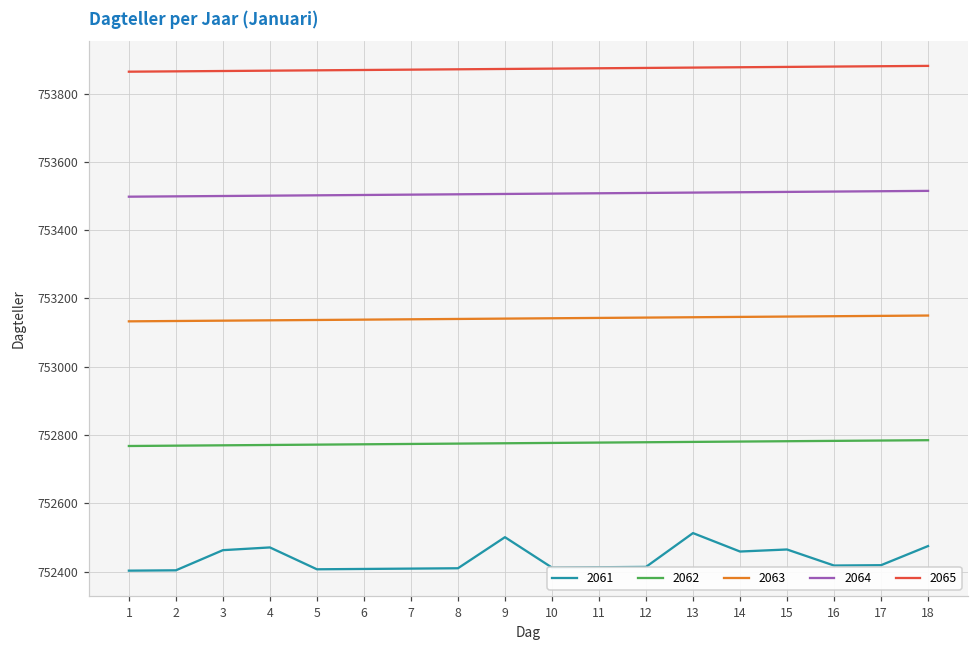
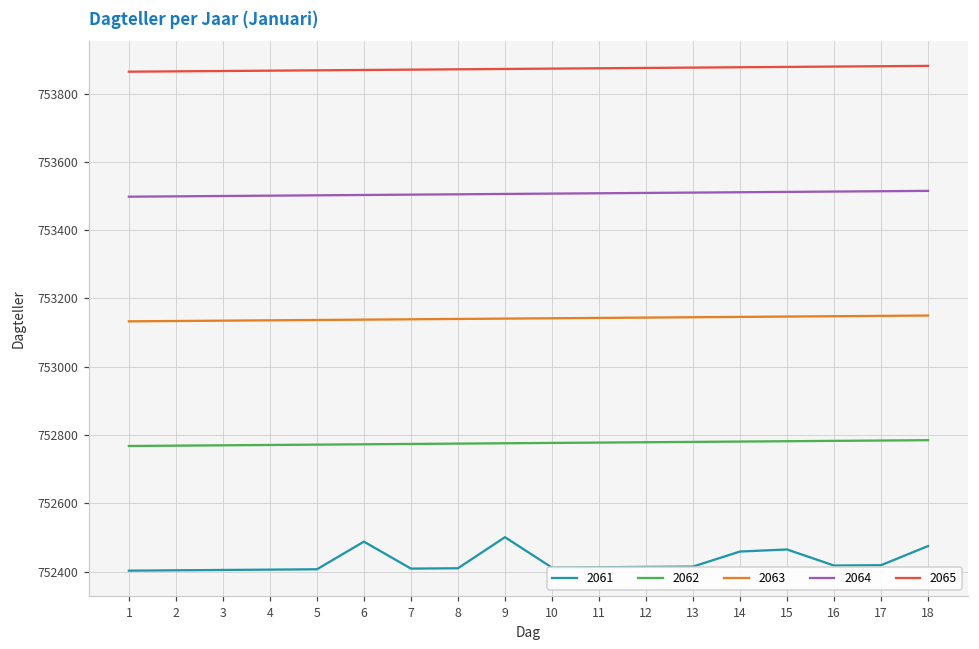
  {
    "2061": {
      "1": 752400,
      "2": 752400,
-     "3": 752460,
-     "4": 752470,
+     "3": 752410,
+     "4": 752410,
      "5": 752410,
-     "6": 752410,
+     "6": 752490,
      "7": 752410,
      "8": 752410,
      "9": 752500,
      "10": 752410,
      "11": 752410,
      "12": 752410,
-     "13": 752510,
+     "13": 752420,
      "14": 752460,
      "15": 752470,
      "16": 752420,
      "17": 752420,
      "18": 752480
    },
    "2062": {
      "1": 752770,
      "2": 752770,
      "3": 752770,
      "4": 752770,
      "5": 752770,
      "6": 752770,
      "7": 752770,
      "8": 752780,
      "9": 752780,
      "10": 752780,
      "11": 752780,
      "12": 752780,
      "13": 752780,
      "14": 752780,
      "15": 752780,
      "16": 752780,
      "17": 752780,
      "18": 752790
    },
    "2064": {
      "1": 753500,
      "2": 753500,
      "3": 753500,
      "4": 753500,
      "5": 753500,
      "6": 753500,
      "7": 753500,
      "8": 753510,
      "9": 753510,
      "10": 753510,
      "11": 753510,
      "12": 753510,
      "13": 753510,
      "14": 753510,
      "15": 753510,
      "16": 753510,
      "17": 753510,
      "18": 753520
    }
  }
